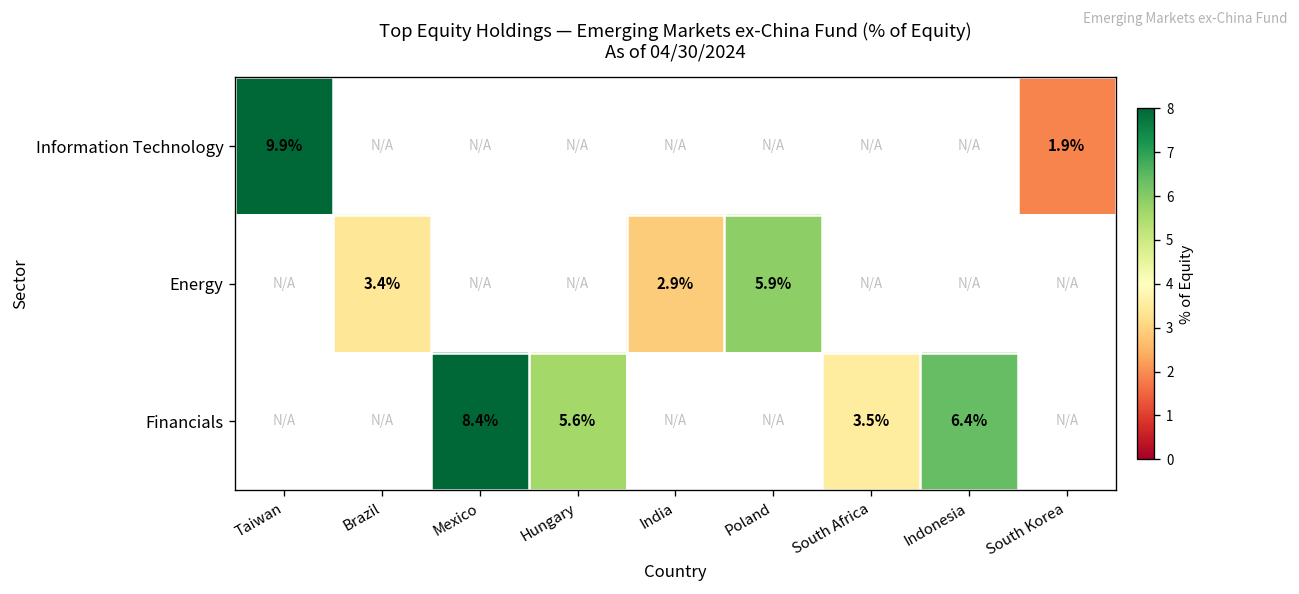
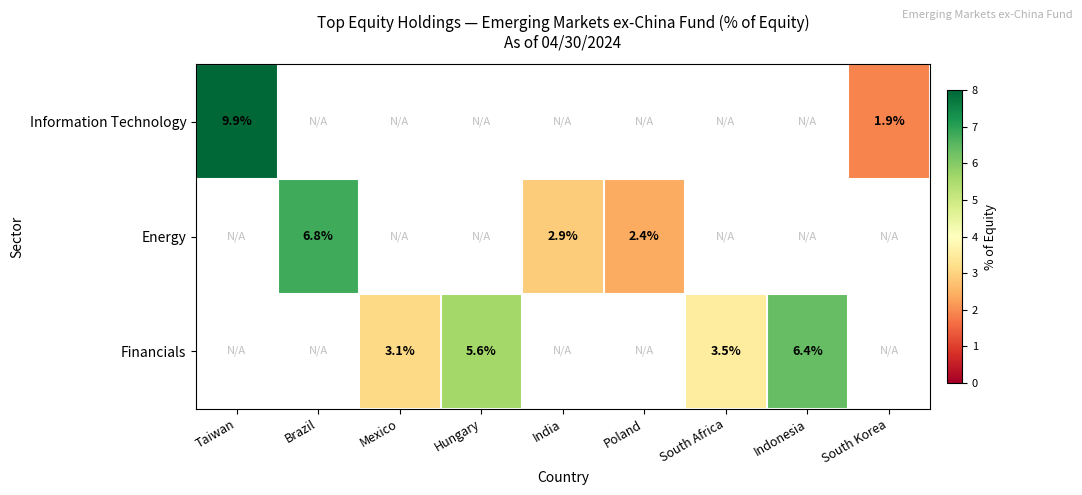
  {
    "Information Technology": {
      "Taiwan": "9.9%",
      "South Korea": "1.9%"
    },
    "Energy": {
-     "Brazil": "3.4%",
+     "Brazil": "6.8%",
      "India": "2.9%",
-     "Poland": "5.9%"
+     "Poland": "2.4%"
    },
    "Financials": {
-     "Mexico": "8.4%",
+     "Mexico": "3.1%",
      "Hungary": "5.6%",
      "South Africa": "3.5%",
      "Indonesia": "6.4%"
    }
  }
